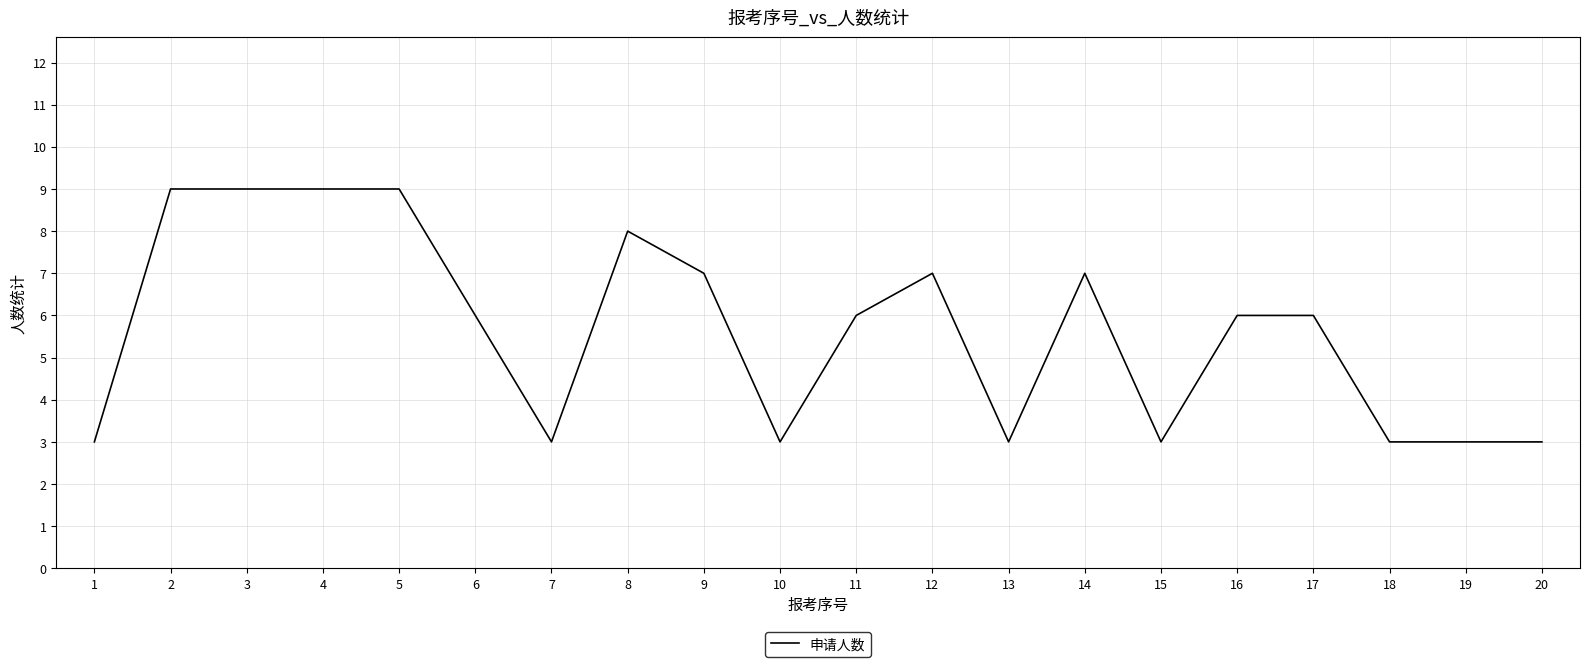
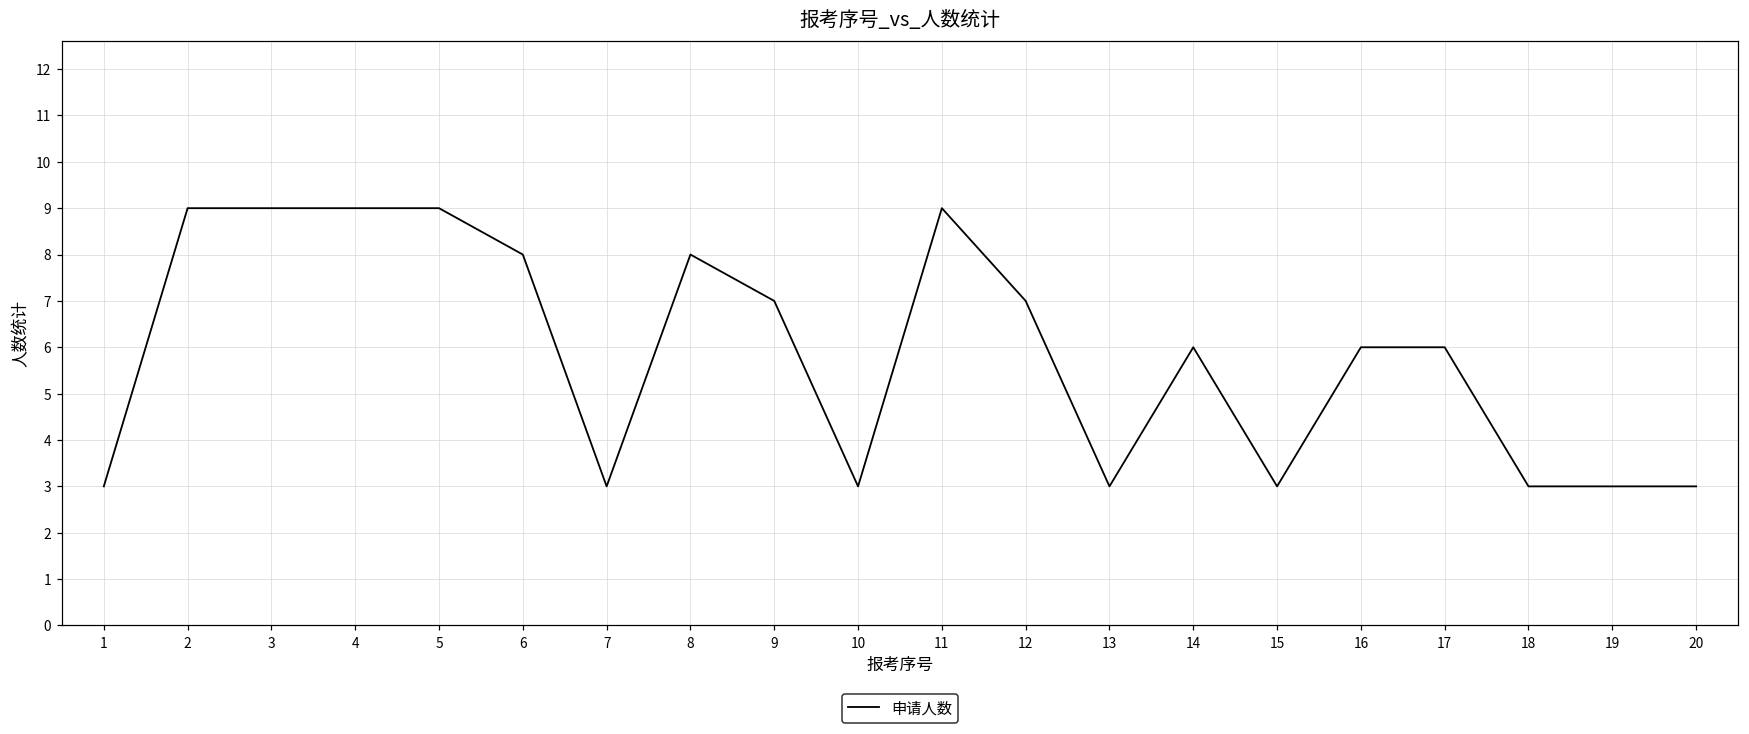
  {
    "1": 3,
    "2": 9,
    "3": 9,
    "4": 9,
    "5": 9,
-   "6": 6,
+   "6": 8,
    "7": 3,
    "8": 8,
    "9": 7,
    "10": 3,
-   "11": 6,
+   "11": 9,
    "12": 7,
    "13": 3,
-   "14": 7,
+   "14": 6,
    "15": 3,
    "16": 6,
    "17": 6,
    "18": 3,
    "19": 3,
    "20": 3
  }
